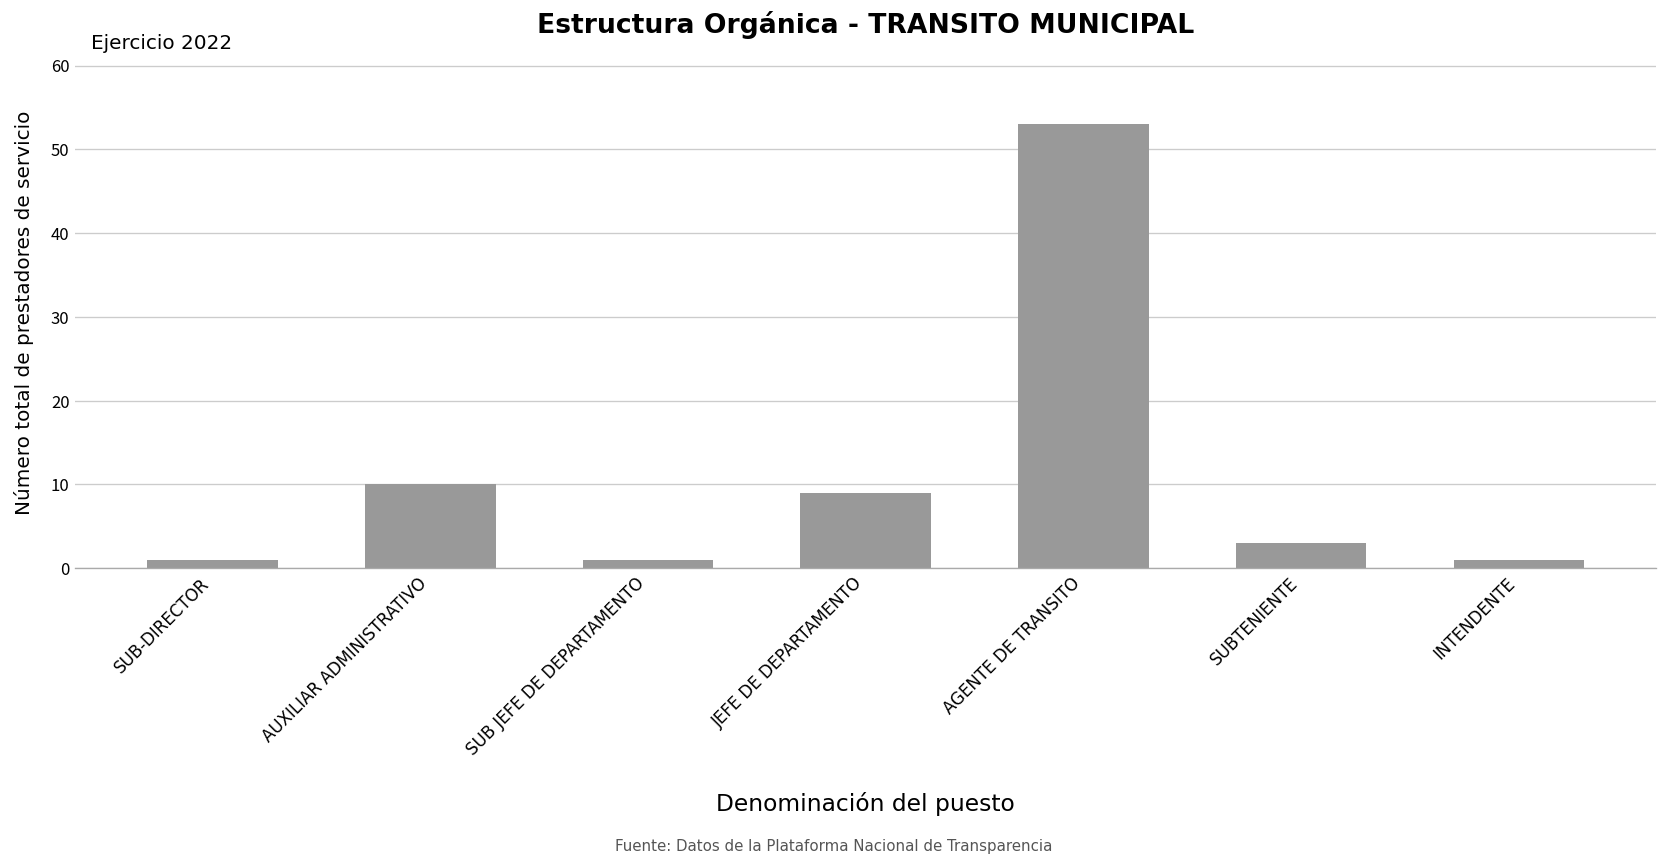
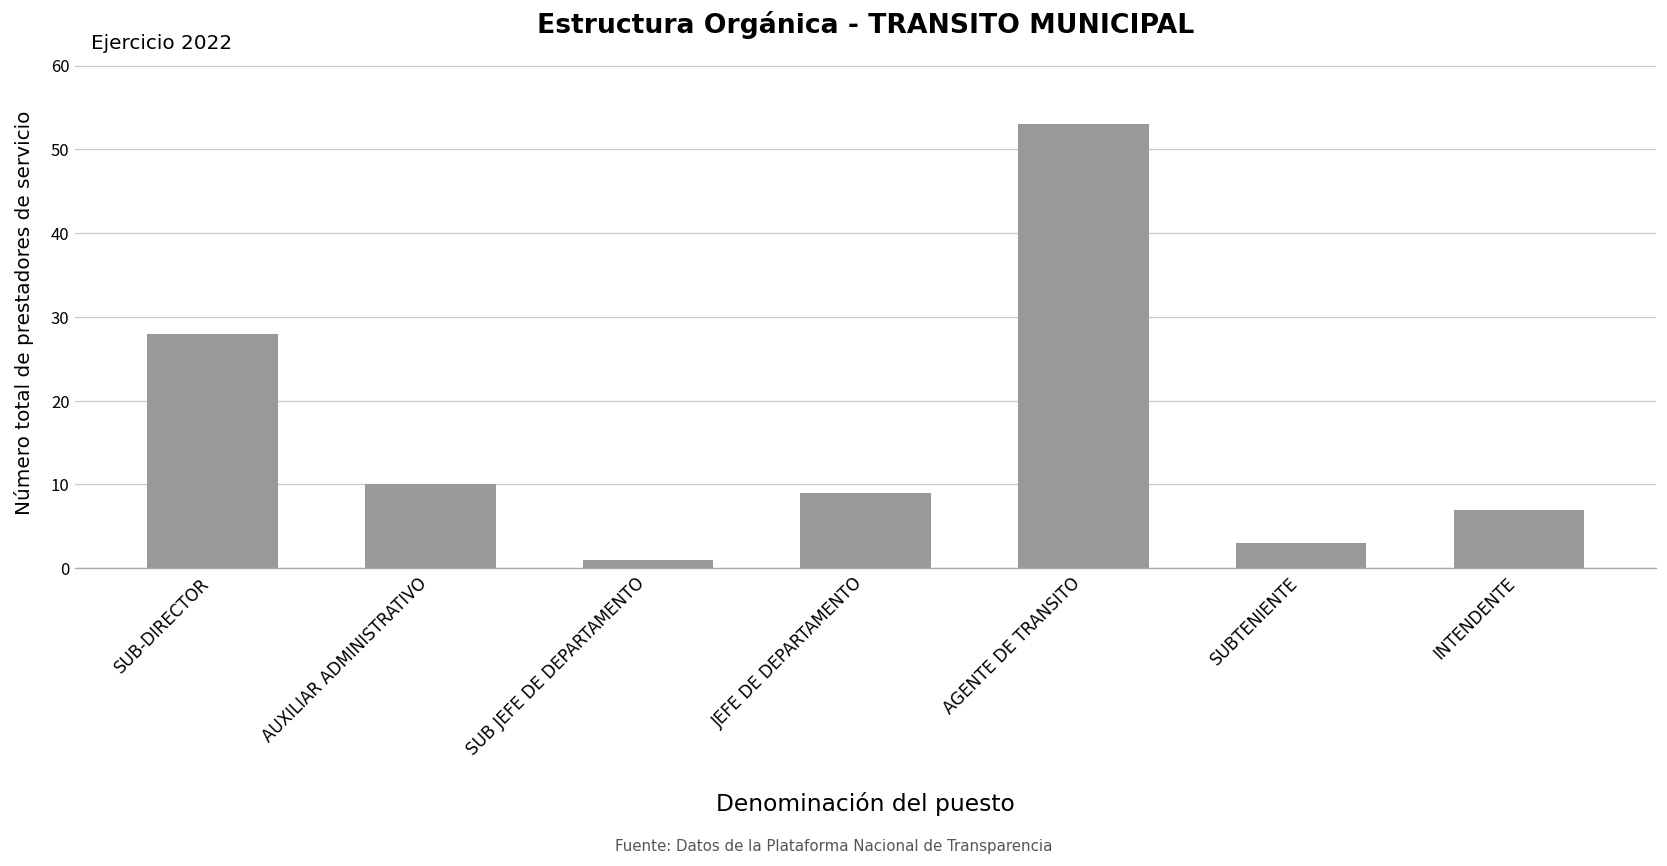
  {
-   "SUB-DIRECTOR": 1,
+   "SUB-DIRECTOR": 28,
    "AUXILIAR ADMINISTRATIVO": 10,
    "SUB JEFE DE DEPARTAMENTO": 1,
    "JEFE DE DEPARTAMENTO": 9,
    "AGENTE DE TRANSITO": 53,
    "SUBTENIENTE": 3,
-   "INTENDENTE": 1
+   "INTENDENTE": 7
  }
